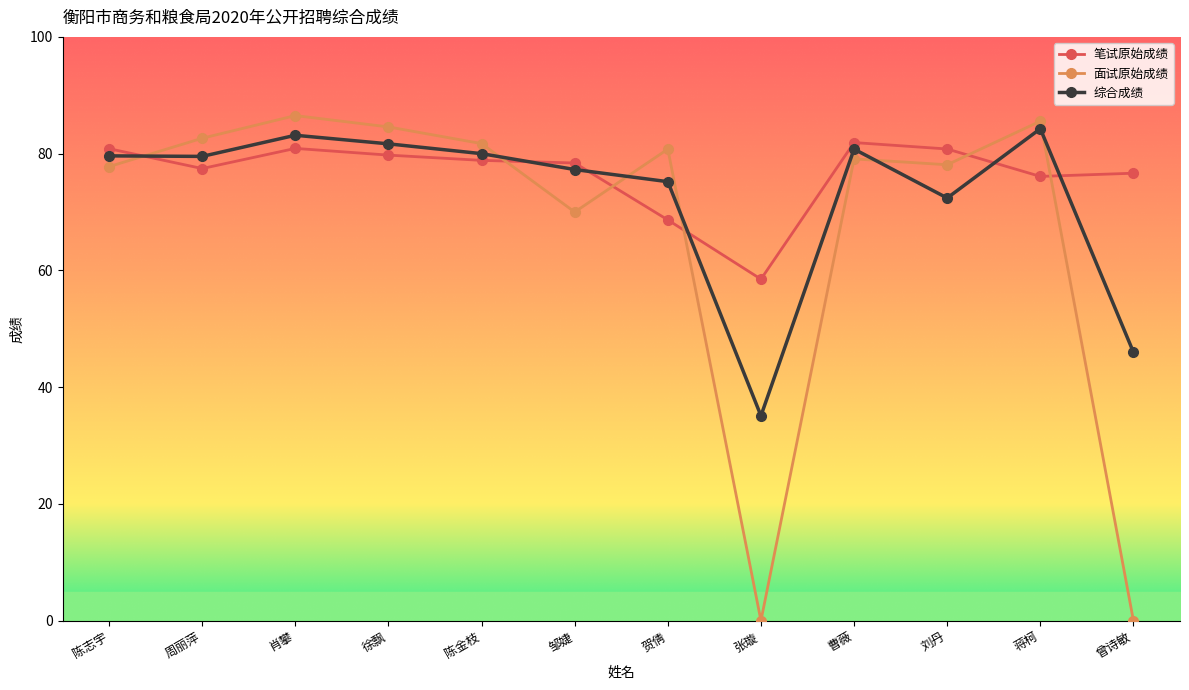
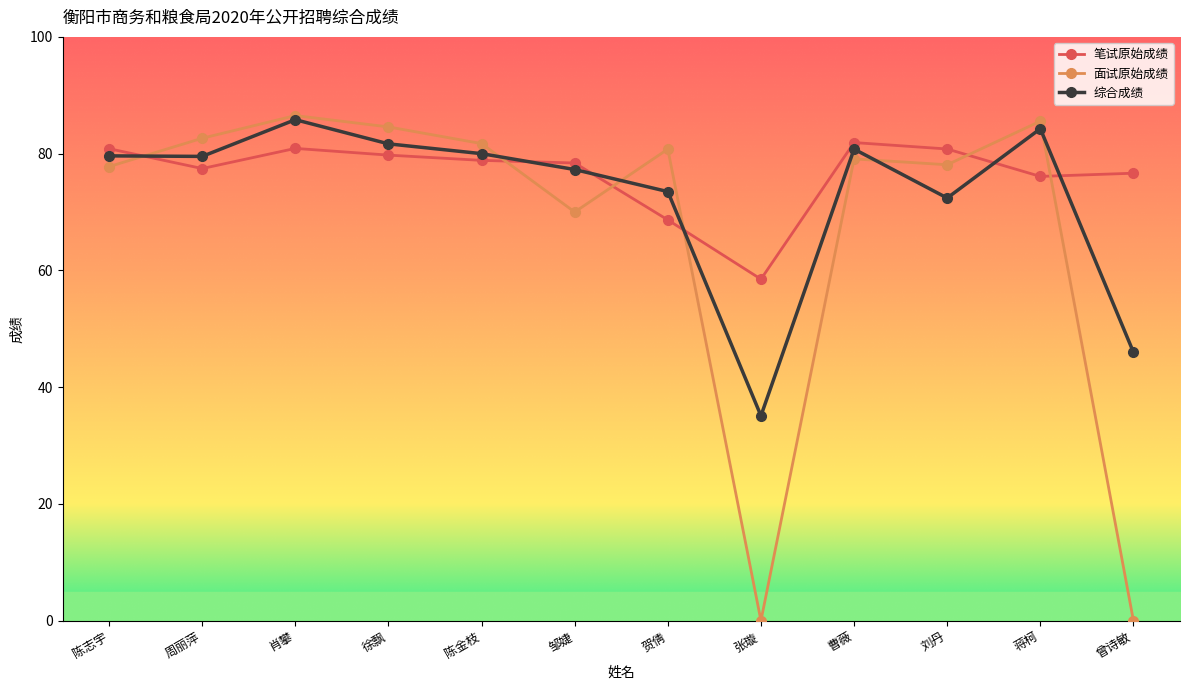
  {
    "综合成绩": {
      "陈志宇": 80,
      "周丽萍": 80,
-     "肖攀": 83,
+     "肖攀": 86,
      "徐飘": 82,
      "陈金枝": 80,
      "邹婕": 77,
-     "贺倩": 75,
+     "贺倩": 74,
      "张璇": 35,
      "曹薇": 81,
      "刘丹": 72,
      "蒋柯": 84,
      "曾诗敏": 46
    }
  }
